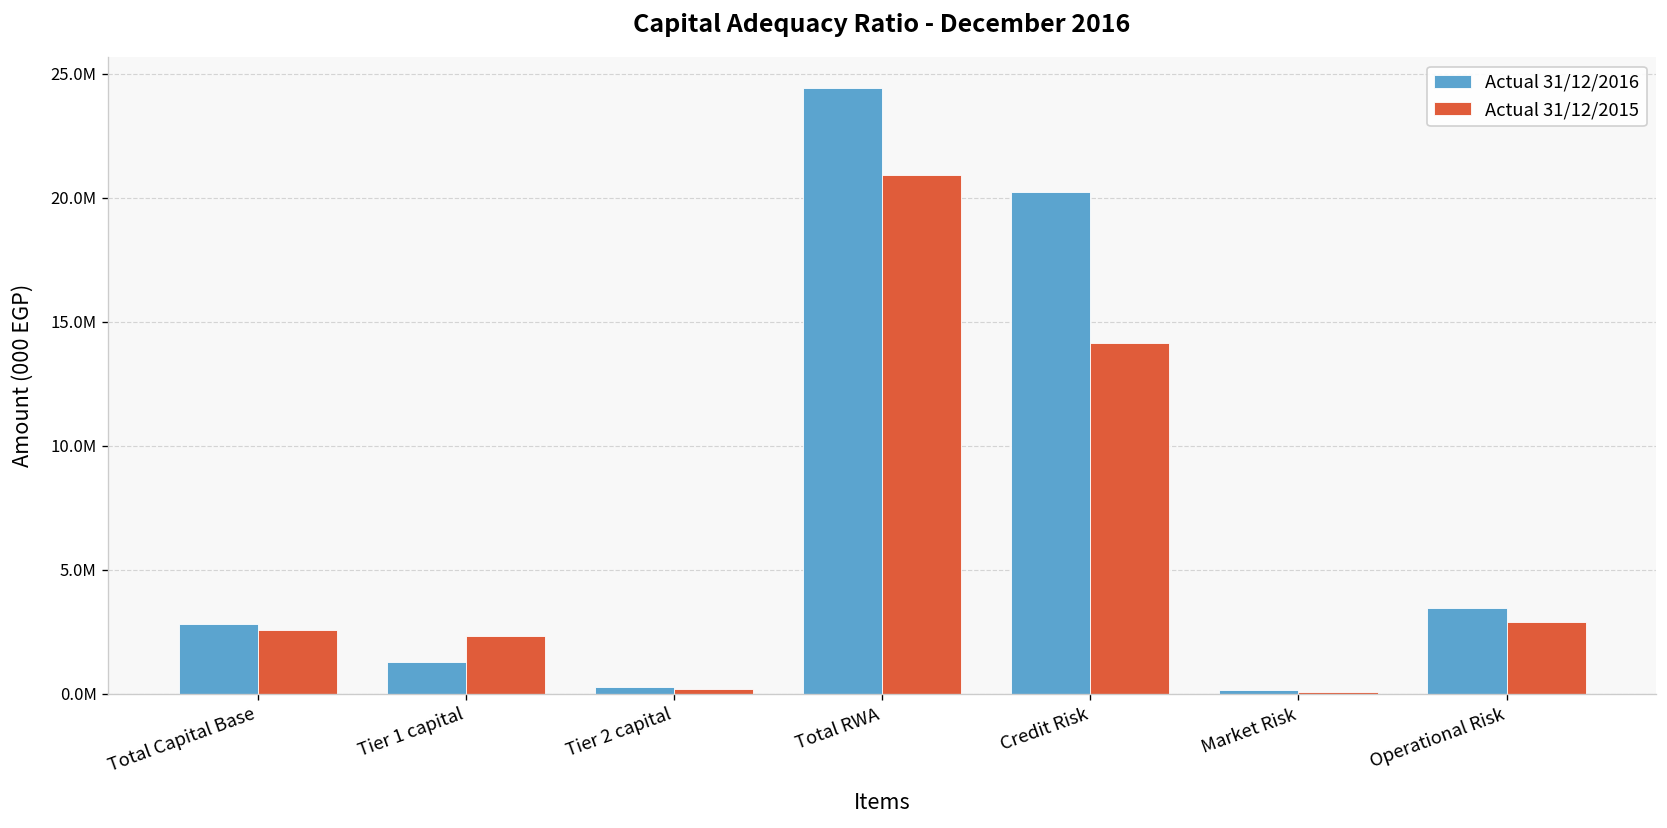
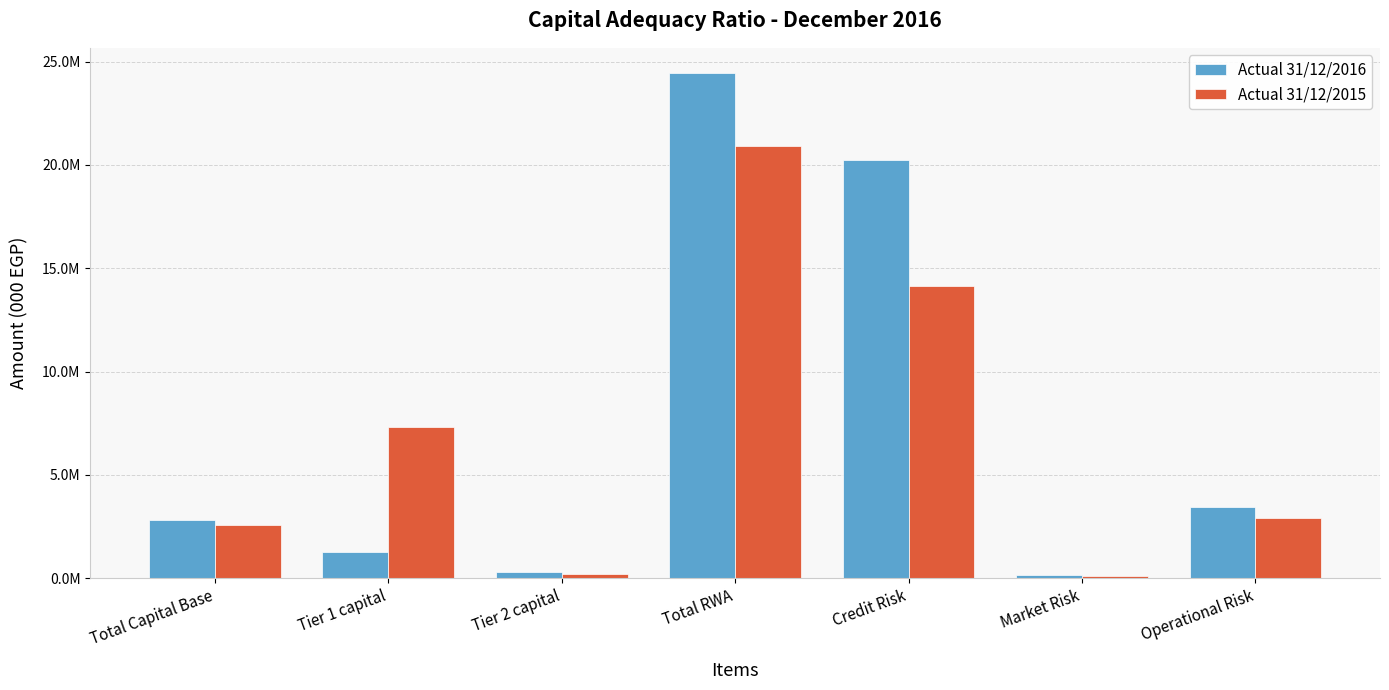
  {
    "Actual 31/12/2016": {
      "Total Capital Base": 2800000,
      "Tier 1 capital": 1300000,
      "Tier 2 capital": 300000,
      "Total RWA": 24400000,
      "Credit Risk": 20200000,
      "Market Risk": 200000,
      "Operational Risk": 3400000
    },
    "Actual 31/12/2015": {
      "Total Capital Base": 2600000,
-     "Tier 1 capital": 2400000,
+     "Tier 1 capital": 7300000,
      "Tier 2 capital": 200000,
      "Total RWA": 20900000,
      "Credit Risk": 14100000,
      "Operational Risk": 2900000
    }
  }
